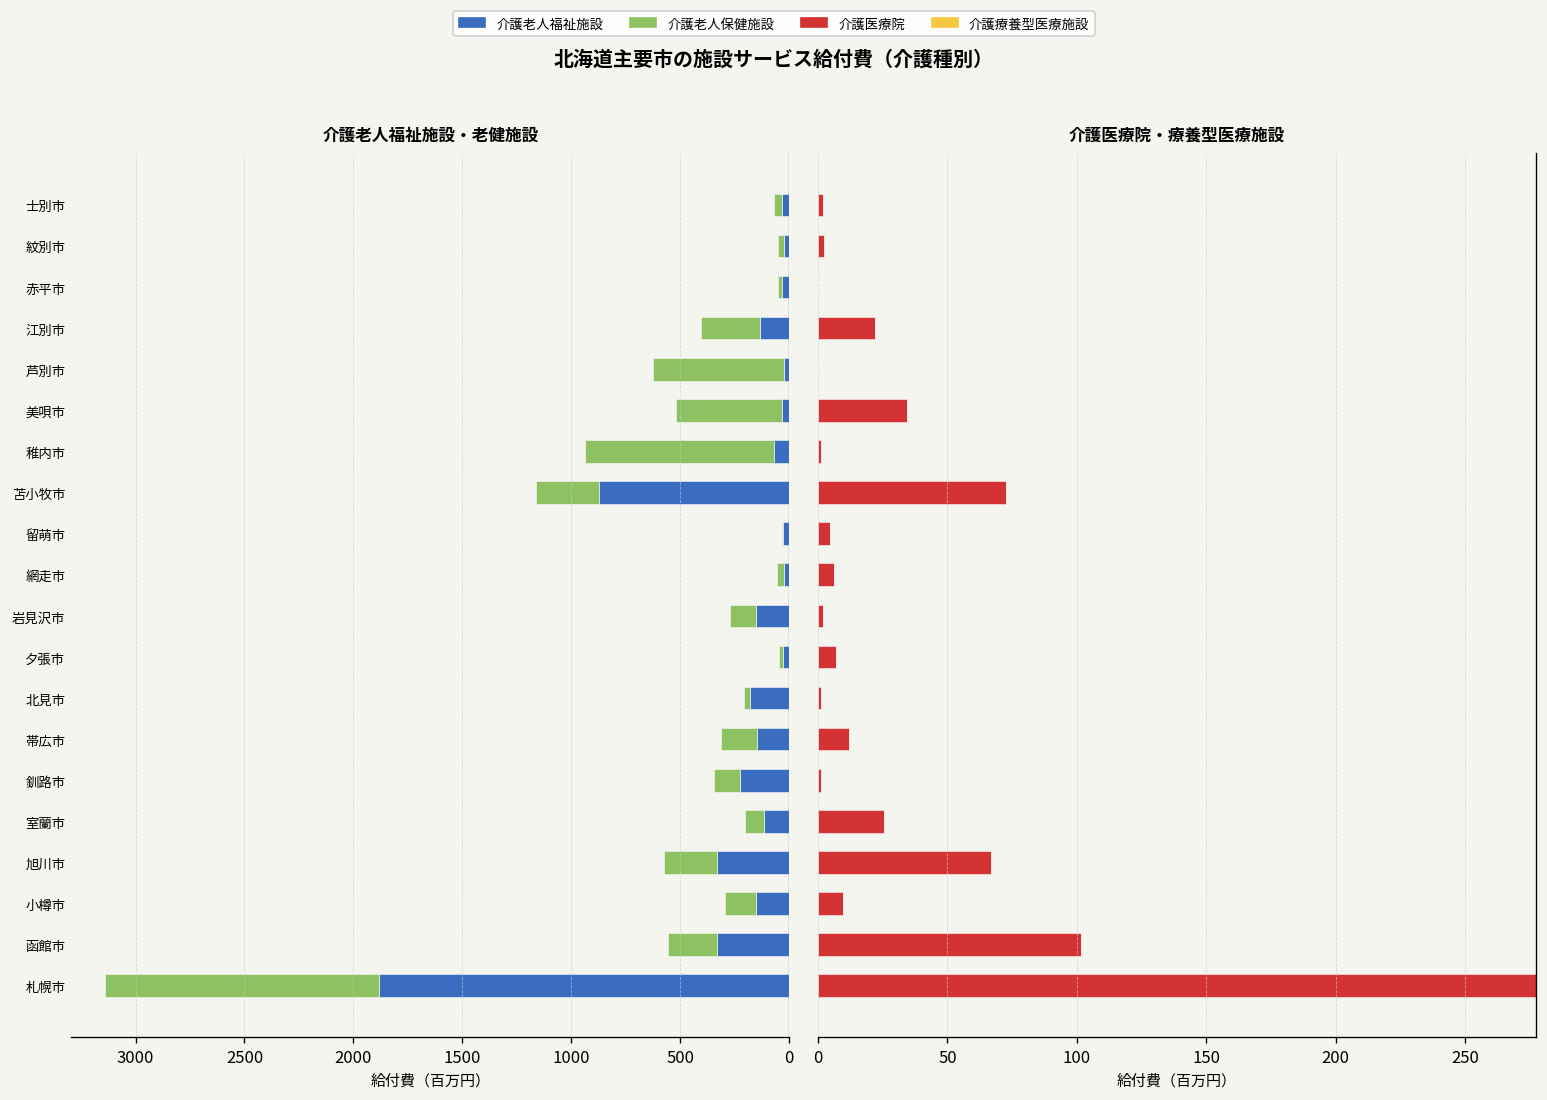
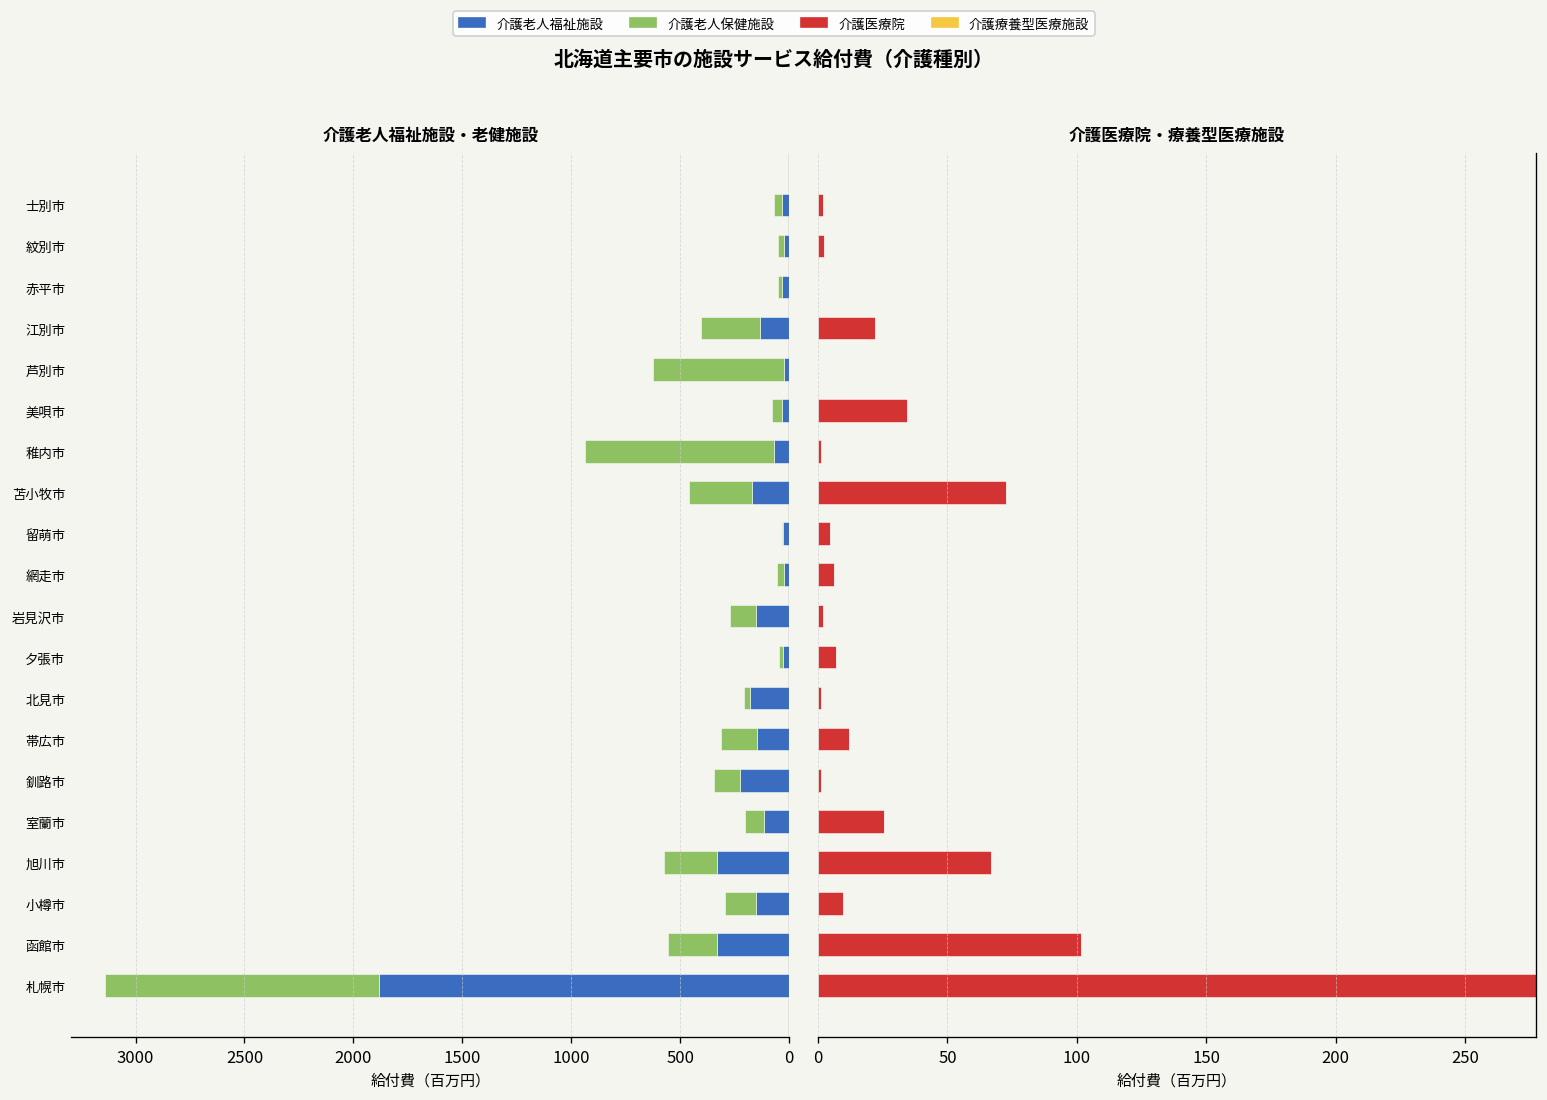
  {
    "介護老人福祉施設・老健施設": {
      "介護老人福祉施設": {
        "士別市": 30,
        "紋別市": 30,
        "赤平市": 30,
        "江別市": 140,
        "芦別市": 30,
        "美唄市": 30,
        "稚内市": 70,
-       "苫小牧市": 870,
+       "苫小牧市": 170,
        "留萌市": 30,
        "網走市": 20,
        "岩見沢市": 150,
        "夕張市": 30,
        "北見市": 180,
        "帯広市": 150,
        "釧路市": 220,
        "室蘭市": 120,
        "旭川市": 330,
        "小樽市": 150,
        "函館市": 330,
        "札幌市": 1880
      },
      "介護老人保健施設": {
        "士別市": 40,
        "紋別市": 30,
        "赤平市": 20,
        "江別市": 270,
        "芦別市": 600,
-       "美唄市": 490,
+       "美唄市": 50,
        "稚内市": 870,
        "苫小牧市": 290,
        "網走市": 30,
        "岩見沢市": 120,
        "夕張市": 20,
        "北見市": 30,
        "帯広市": 170,
        "釧路市": 120,
        "室蘭市": 90,
        "旭川市": 250,
        "小樽市": 140,
        "函館市": 230,
        "札幌市": 1250
      }
    }
  }
